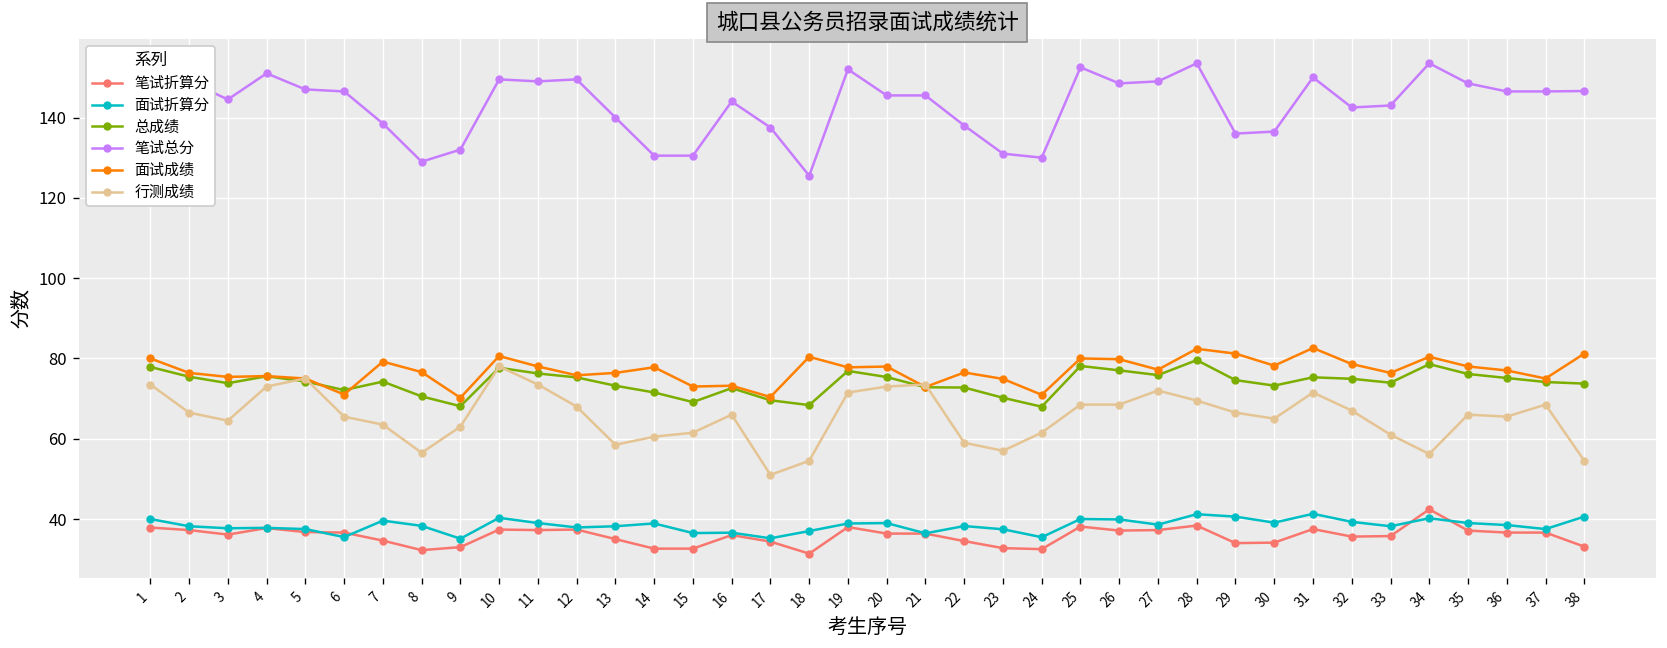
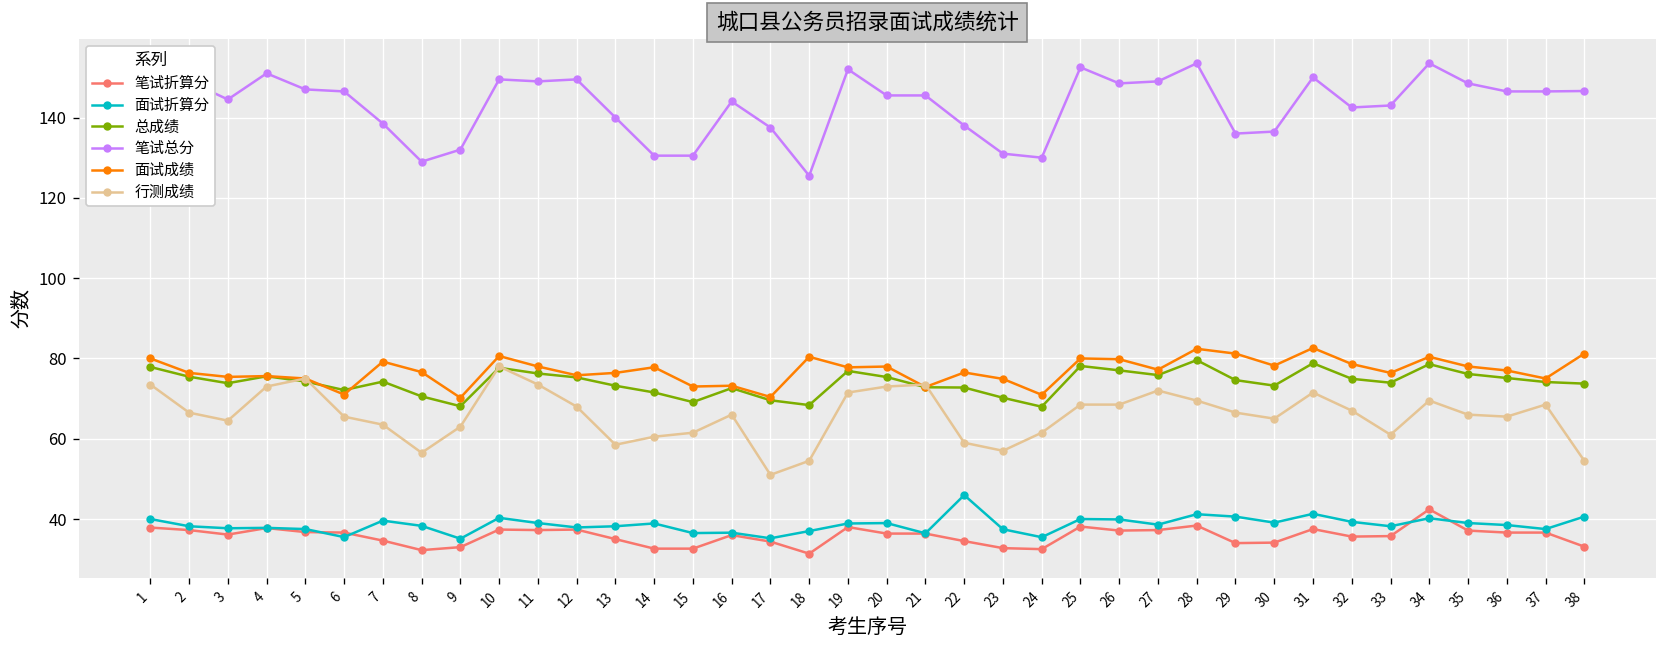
  {
    "面试折算分": {
      "1": 40,
      "2": 38,
      "3": 38,
      "6": 36,
      "7": 40,
      "8": 38,
      "9": 35,
      "10": 40,
      "11": 39,
      "13": 38,
      "14": 39,
      "15": 37,
      "17": 35,
      "18": 37,
      "19": 39,
      "20": 39,
-     "22": 38,
+     "22": 46,
      "23": 37,
      "24": 35,
      "25": 40,
      "26": 40,
      "27": 39,
      "28": 41,
      "29": 41,
      "30": 39,
      "31": 41,
      "32": 39,
      "33": 38,
      "34": 40,
      "35": 39,
      "36": 39,
      "37": 38,
      "38": 41
    },
    "总成绩": {
      "1": 78,
      "2": 75,
      "3": 74,
      "6": 72,
      "7": 74,
      "8": 71,
      "9": 68,
      "11": 76,
      "13": 73,
      "14": 72,
      "15": 69,
      "17": 70,
      "18": 68,
      "19": 77,
      "20": 75,
      "22": 73,
      "23": 70,
      "24": 68,
      "25": 78,
      "26": 77,
      "27": 76,
      "28": 80,
      "29": 75,
      "30": 73,
-     "31": 75,
+     "31": 79,
      "32": 75,
      "33": 74,
      "34": 79,
      "35": 76,
      "36": 75,
      "37": 74,
      "38": 74
    },
    "行测成绩": {
      "1": 74,
      "2": 67,
      "3": 65,
      "4": 73,
      "6": 66,
      "7": 64,
      "8": 57,
      "9": 63,
      "11": 74,
      "12": 68,
      "13": 59,
      "14": 61,
      "15": 62,
      "16": 66,
      "17": 51,
      "18": 55,
      "19": 72,
      "20": 73,
      "22": 59,
      "23": 57,
      "24": 62,
      "25": 69,
      "26": 69,
      "27": 72,
      "28": 70,
      "29": 67,
      "30": 65,
      "31": 72,
      "32": 67,
      "33": 61,
-     "34": 56,
+     "34": 70,
      "35": 66,
      "36": 66,
      "37": 69,
      "38": 55
    }
  }
